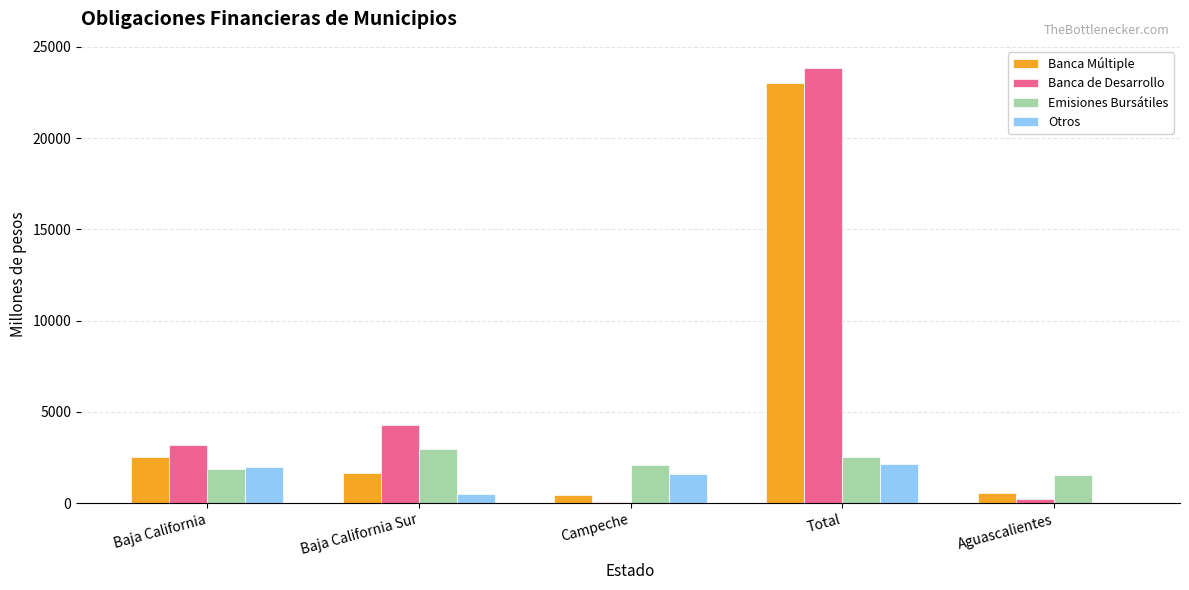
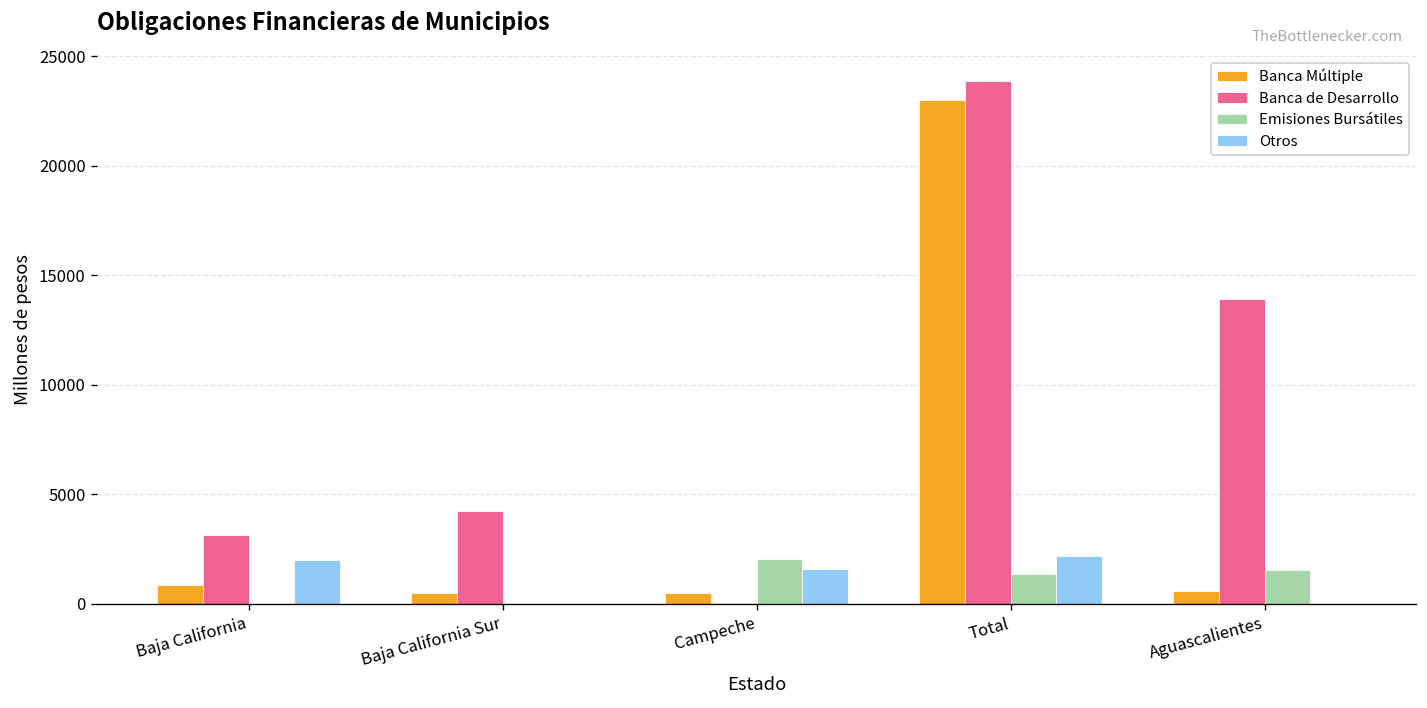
  {
    "Banca Múltiple": {
-     "Baja California": 2500,
-     "Baja California Sur": 1700,
+     "Baja California": 900,
+     "Baja California Sur": 500,
      "Campeche": 500,
      "Total": 23000,
      "Aguascalientes": 600
    },
    "Banca de Desarrollo": {
      "Baja California": 3200,
      "Baja California Sur": 4300,
      "Total": 23900,
-     "Aguascalientes": 300
+     "Aguascalientes": 13900
    },
    "Emisiones Bursátiles": {
-     "Baja California": 1900,
-     "Baja California Sur": 2900,
+     "Baja California": 0,
+     "Baja California Sur": 0,
      "Campeche": 2100,
-     "Total": 2500,
+     "Total": 1400,
      "Aguascalientes": 1500
    },
    "Otros": {
      "Baja California": 2000,
-     "Baja California Sur": 500,
+     "Baja California Sur": 0,
      "Campeche": 1600,
      "Total": 2200,
      "Aguascalientes": 0
    }
  }
